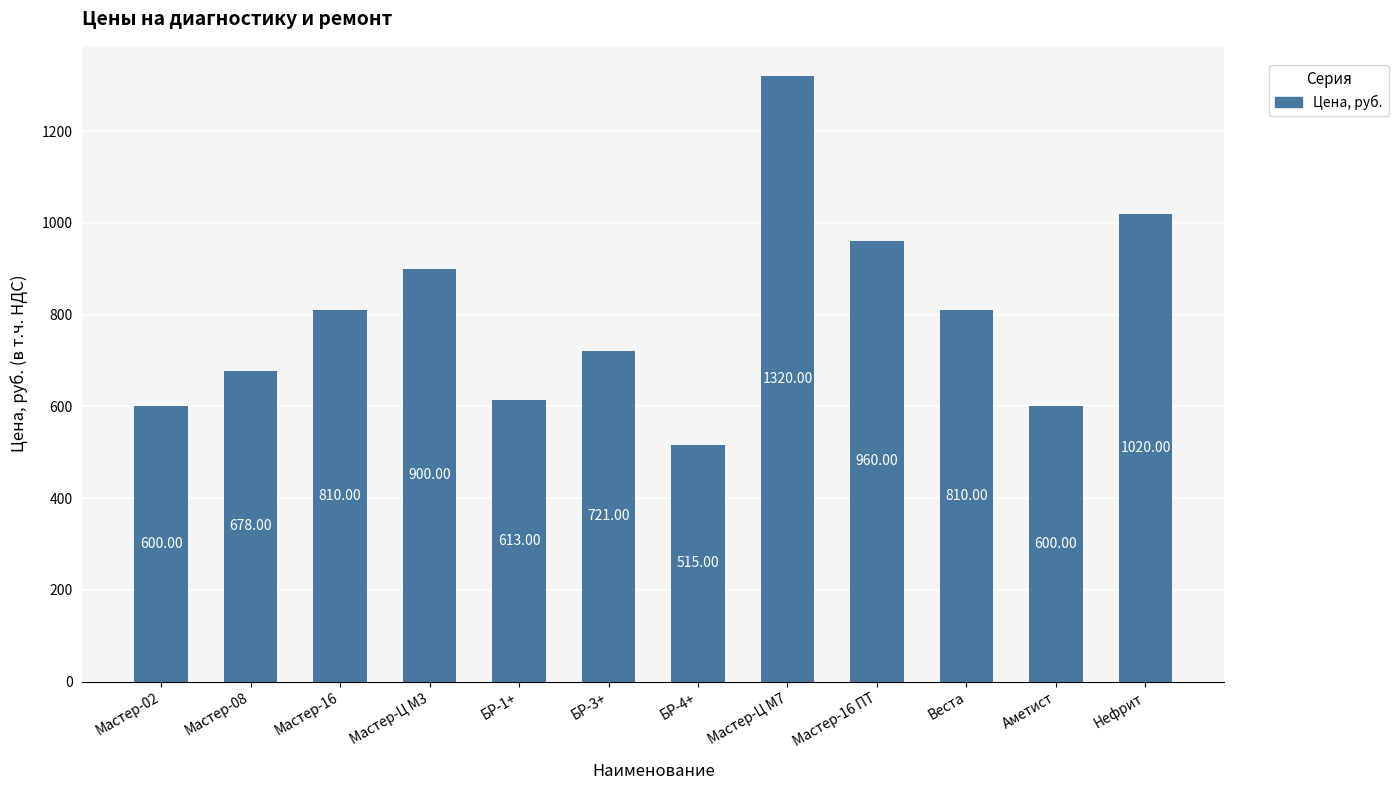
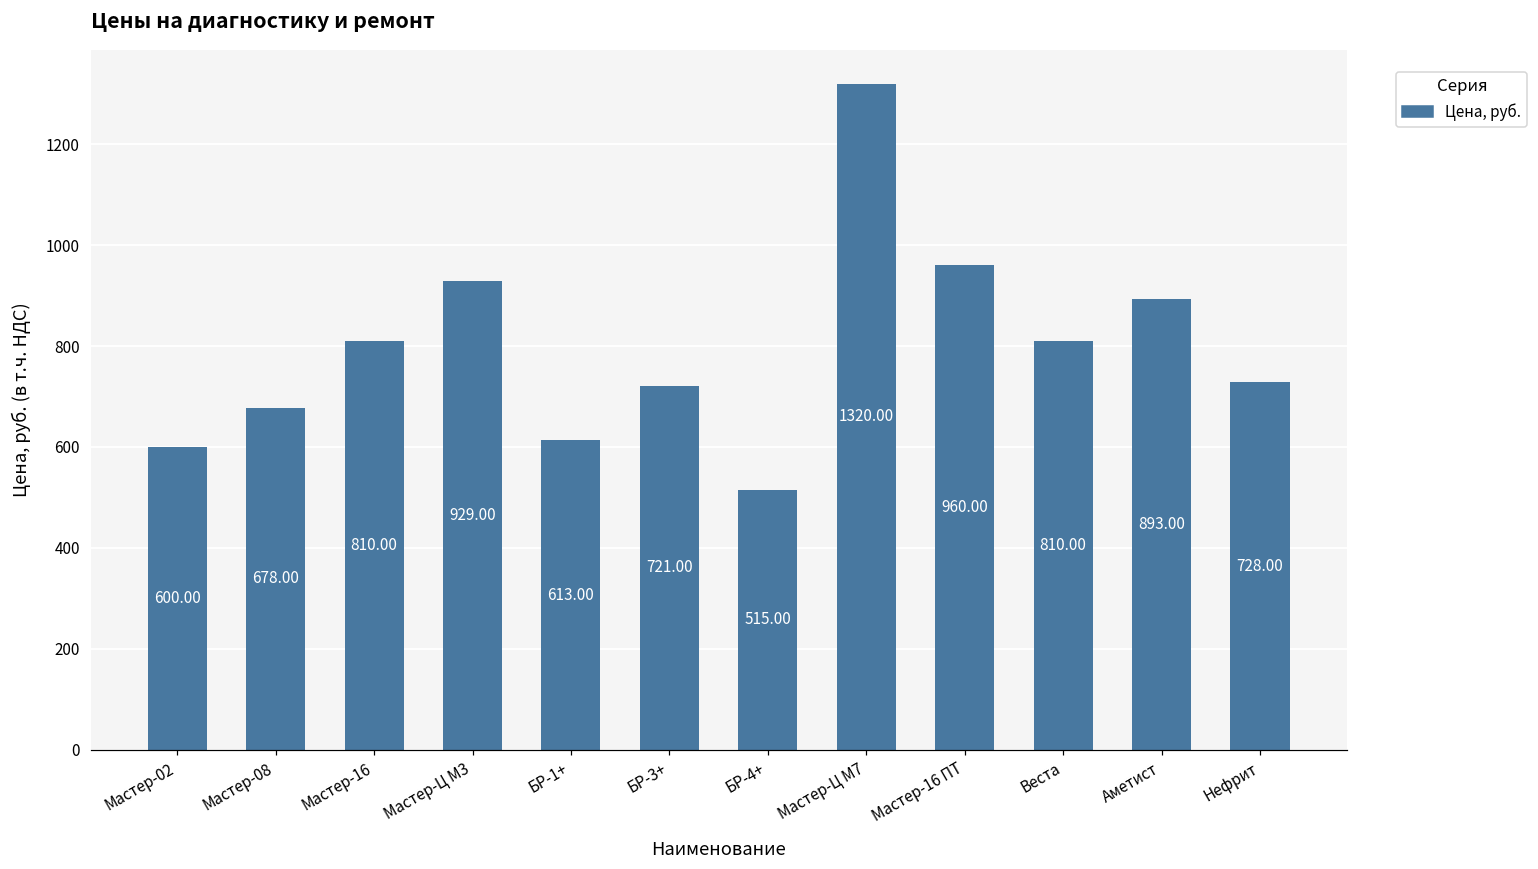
  {
    "Мастер-02": 600.00,
    "Мастер-08": 678.00,
    "Мастер-16": 810.00,
-   "Мастер-Ц М3": 900.00,
+   "Мастер-Ц М3": 929.00,
    "БР-1+": 613.00,
    "БР-3+": 721.00,
    "БР-4+": 515.00,
    "Мастер-Ц М7": 1320.00,
    "Мастер-16 ПТ": 960.00,
    "Веста": 810.00,
-   "Аметист": 600.00,
-   "Нефрит": 1020.00
+   "Аметист": 893.00,
+   "Нефрит": 728.00
  }
